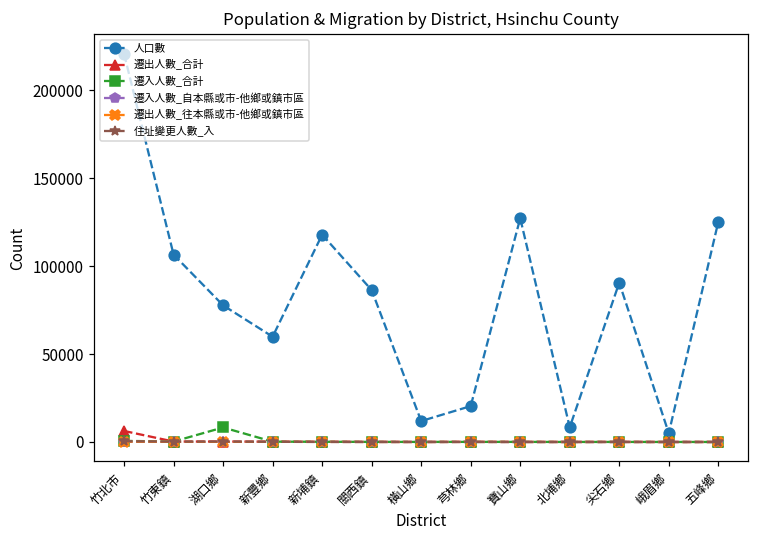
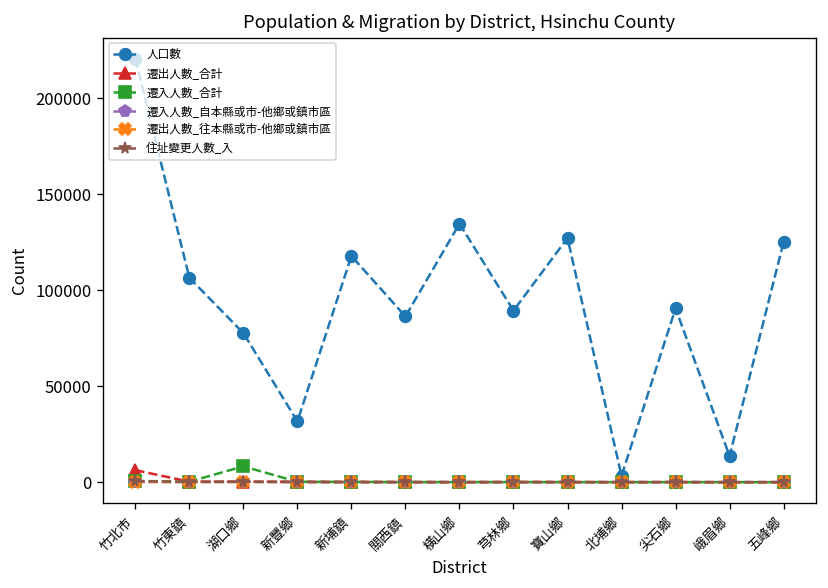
  {
    "人口數": {
      "竹東鎮": 106000,
      "湖口鄉": 78000,
-     "新豐鄉": 60000,
+     "新豐鄉": 32000,
      "新埔鎮": 118000,
      "關西鎮": 86000,
-     "橫山鄉": 12000,
-     "芎林鄉": 20000,
+     "橫山鄉": 135000,
+     "芎林鄉": 89000,
      "寶山鄉": 127000,
-     "北埔鄉": 8000,
+     "北埔鄉": 3000,
      "尖石鄉": 91000,
-     "峨眉鄉": 5000,
+     "峨眉鄉": 14000,
      "五峰鄉": 125000
    },
    "遷出人數_合計": {
      "竹北市": 6000
    },
    "遷入人數_合計": {
      "湖口鄉": 8000
    }
  }
